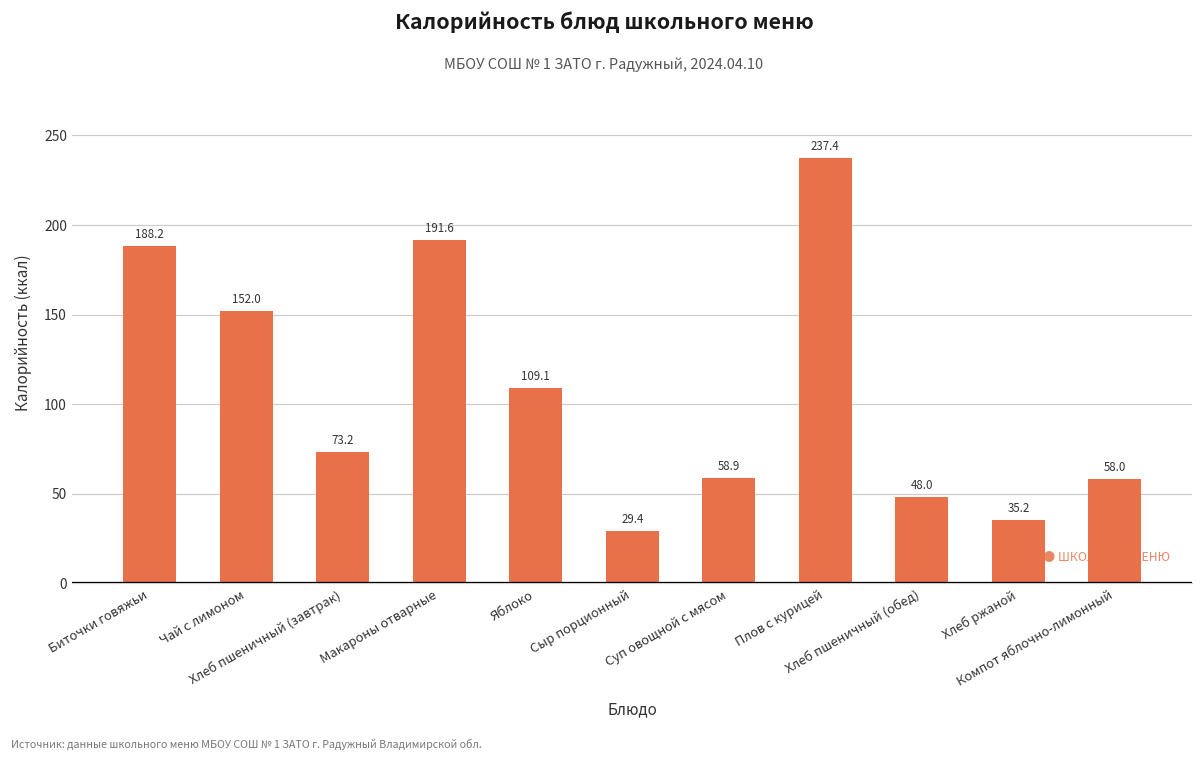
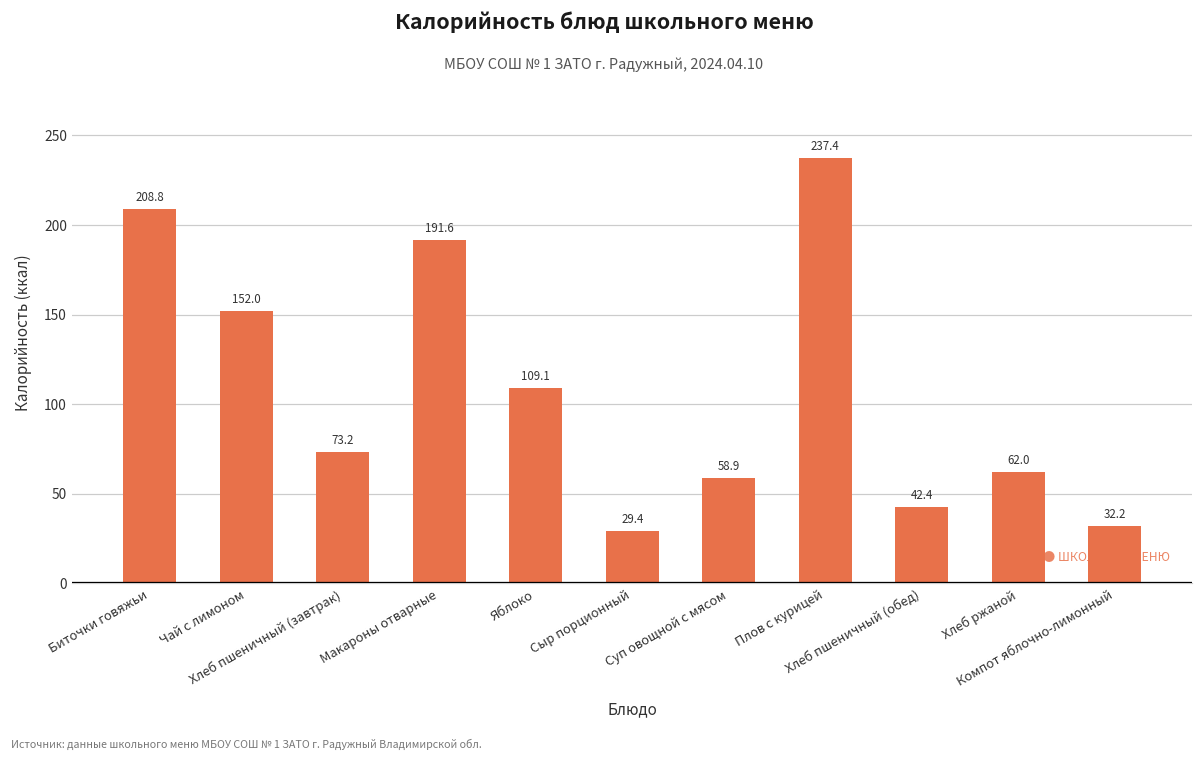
  {
-   "Биточки говяжьи": 188.2,
+   "Биточки говяжьи": 208.8,
    "Чай с лимоном": 152.0,
    "Хлеб пшеничный (завтрак)": 73.2,
    "Макароны отварные": 191.6,
    "Яблоко": 109.1,
    "Сыр порционный": 29.4,
    "Суп овощной с мясом": 58.9,
    "Плов с курицей": 237.4,
-   "Хлеб пшеничный (обед)": 48.0,
-   "Хлеб ржаной": 35.2,
-   "Компот яблочно-лимонный": 58.0
+   "Хлеб пшеничный (обед)": 42.4,
+   "Хлеб ржаной": 62.0,
+   "Компот яблочно-лимонный": 32.2
  }
